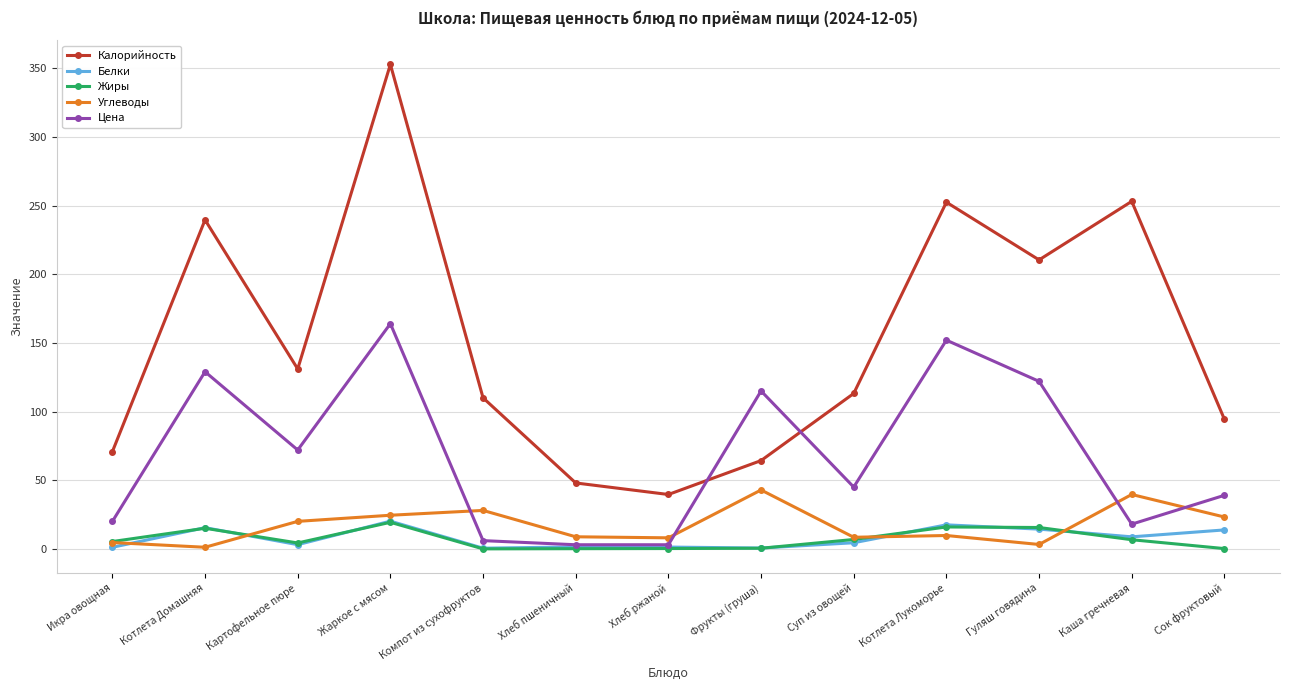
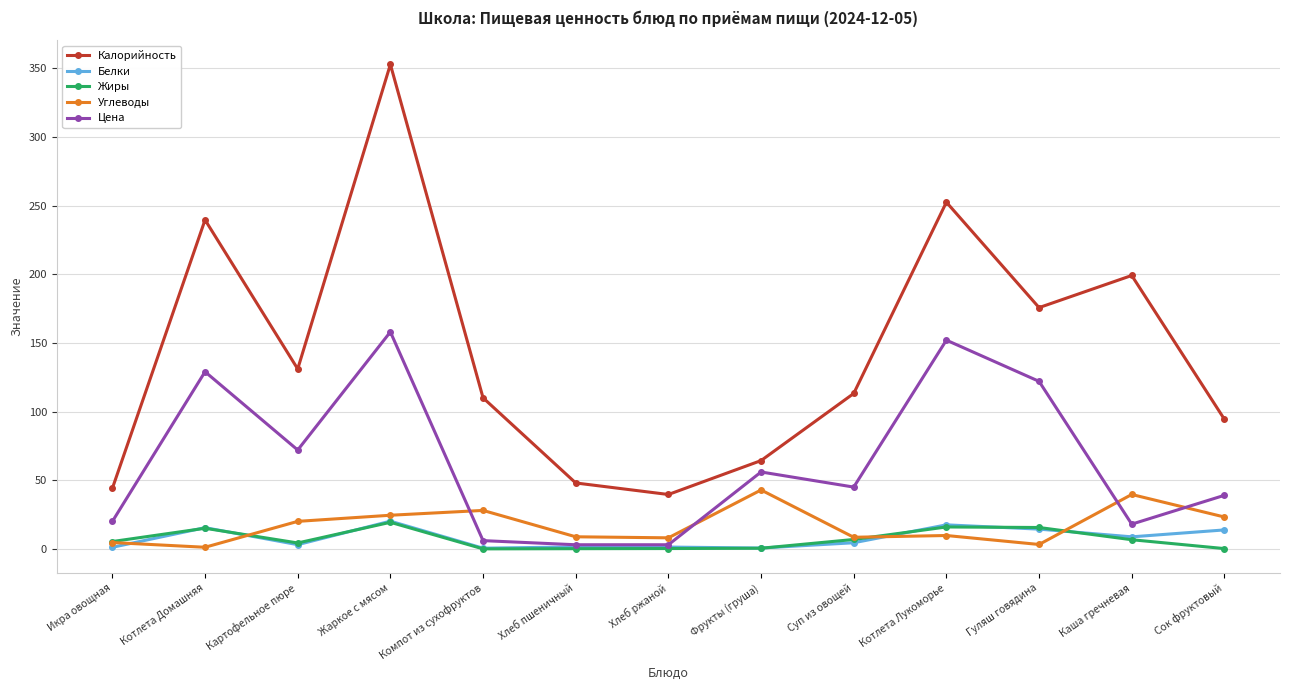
  {
    "Калорийность": {
-     "Икра овощная": 71,
+     "Икра овощная": 44,
      "Котлета Домашняя": 240,
      "Картофельное пюре": 131,
      "Жаркое с мясом": 353,
      "Компот из сухофруктов": 110,
      "Хлеб пшеничный": 48,
      "Хлеб ржаной": 40,
      "Фрукты (груша)": 64,
      "Суп из овощей": 113,
      "Котлета Лукоморье": 252,
-     "Гуляш говядина": 210,
-     "Каша гречневая": 253,
+     "Гуляш говядина": 176,
+     "Каша гречневая": 199,
      "Сок фруктовый": 94
    },
    "Белки": {
      "Икра овощная": 1,
      "Суп из овощей": 4,
      "Каша гречневая": 9,
      "Сок фруктовый": 14
    },
    "Жиры": {
      "Каша гречневая": 7,
      "Сок фруктовый": 0
    },
    "Углеводы": {
      "Котлета Домашняя": 1,
      "Картофельное пюре": 20,
      "Жаркое с мясом": 24,
      "Компот из сухофруктов": 28,
      "Хлеб пшеничный": 9,
      "Хлеб ржаной": 8,
      "Фрукты (груша)": 43,
      "Котлета Лукоморье": 10,
      "Гуляш говядина": 3,
      "Каша гречневая": 40,
      "Сок фруктовый": 23
    },
    "Цена": {
      "Икра овощная": 20,
      "Котлета Домашняя": 129,
      "Картофельное пюре": 72,
-     "Жаркое с мясом": 164,
+     "Жаркое с мясом": 158,
      "Компот из сухофруктов": 6,
-     "Фрукты (груша)": 115,
+     "Фрукты (груша)": 56,
      "Суп из овощей": 45,
      "Котлета Лукоморье": 152,
      "Гуляш говядина": 122,
      "Каша гречневая": 18,
      "Сок фруктовый": 39
    }
  }
